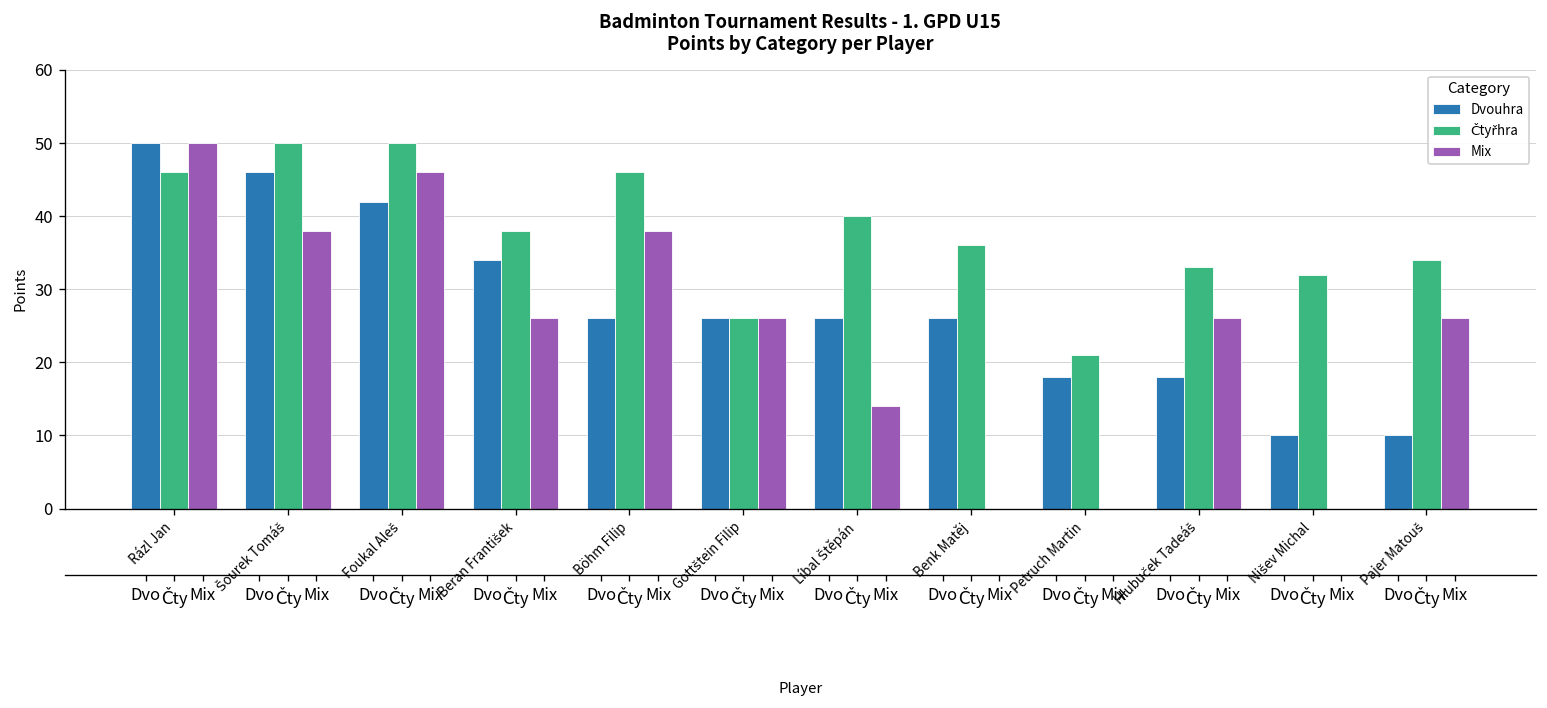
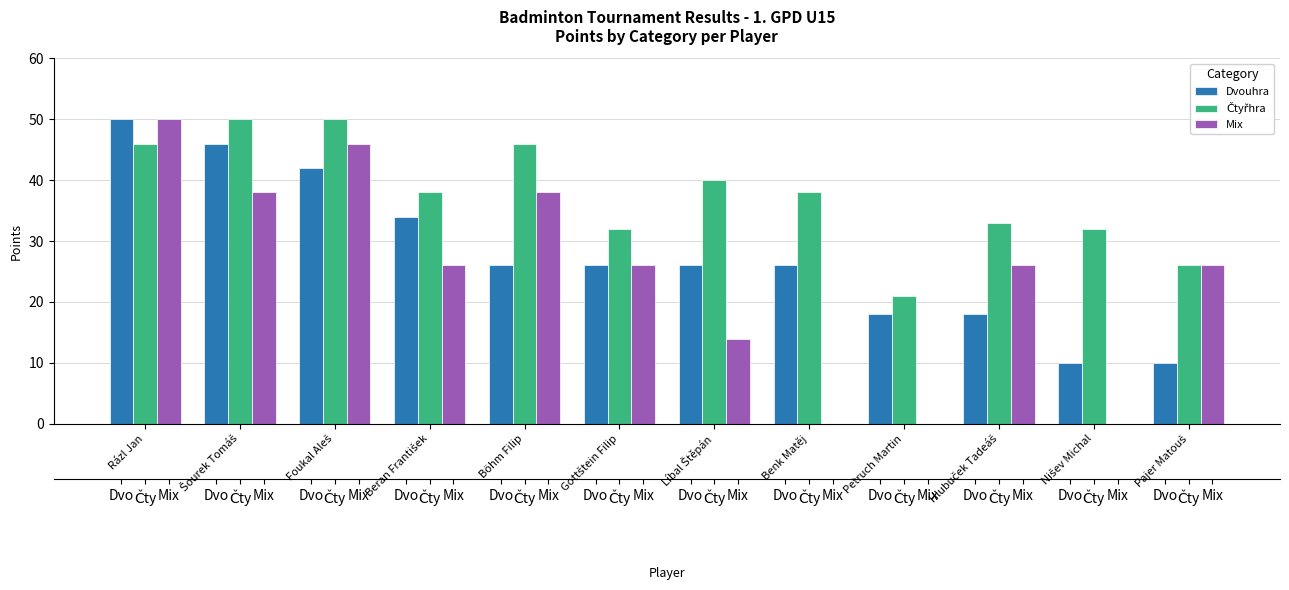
  {
    "Čtyřhra": {
      "Rázl Jan": 46,
      "Šourek Tomáš": 50,
      "Foukal Aleš": 50,
      "Beran František": 38,
      "Böhm Filip": 46,
-     "Gottštein Filip": 26,
+     "Gottštein Filip": 32,
      "Líbal Štěpán": 40,
-     "Benk Matěj": 36,
+     "Benk Matěj": 38,
      "Petruch Martin": 21,
      "Hlubuček Tadeáš": 33,
      "Nišev Michal": 32,
-     "Pajer Matouš": 34
+     "Pajer Matouš": 26
    }
  }
